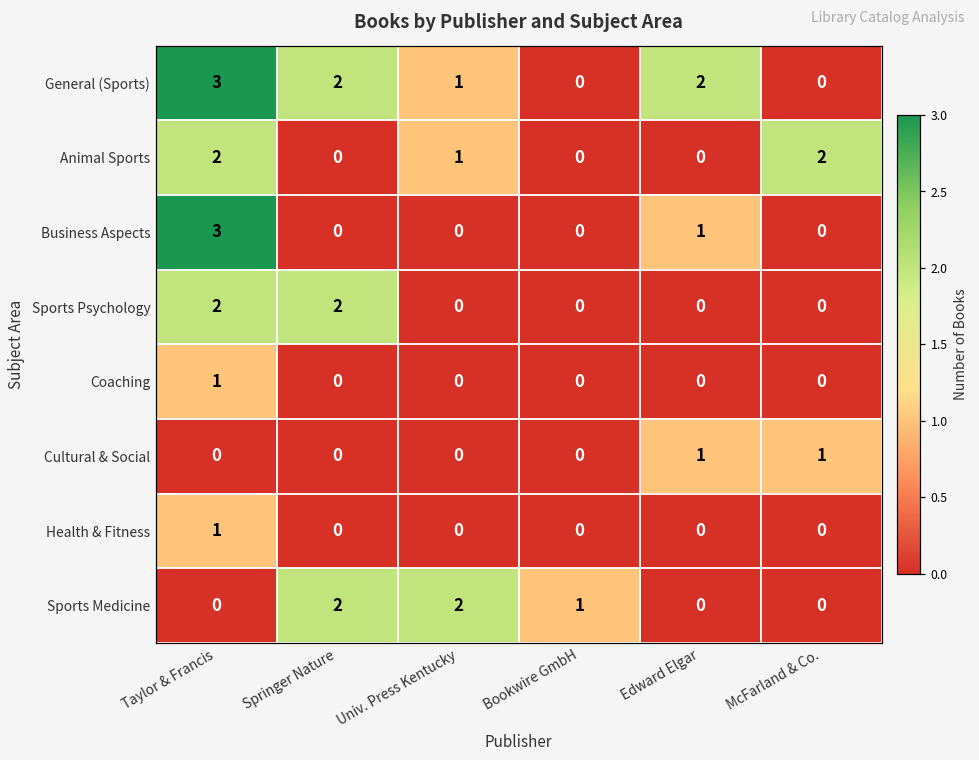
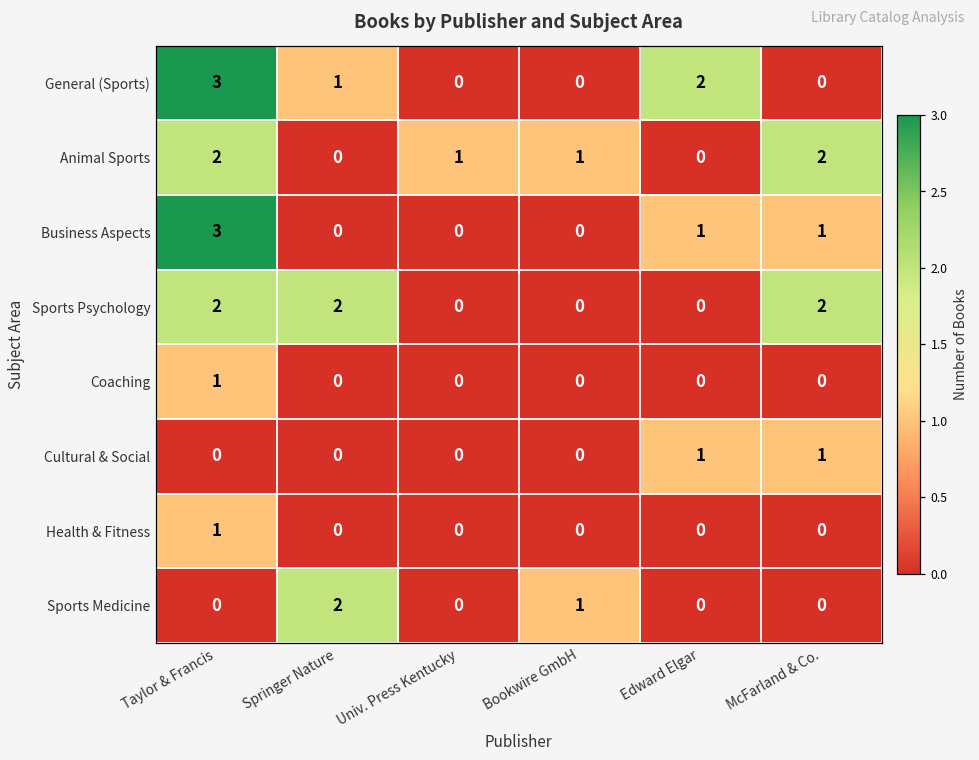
  {
    "General (Sports)": {
      "Taylor & Francis": 3,
-     "Springer Nature": 2,
-     "Univ. Press Kentucky": 1,
+     "Springer Nature": 1,
+     "Univ. Press Kentucky": 0,
      "Bookwire GmbH": 0,
      "Edward Elgar": 2,
      "McFarland & Co.": 0
    },
    "Animal Sports": {
      "Taylor & Francis": 2,
      "Springer Nature": 0,
      "Univ. Press Kentucky": 1,
-     "Bookwire GmbH": 0,
+     "Bookwire GmbH": 1,
      "Edward Elgar": 0,
      "McFarland & Co.": 2
    },
    "Business Aspects": {
      "Taylor & Francis": 3,
      "Springer Nature": 0,
      "Univ. Press Kentucky": 0,
      "Bookwire GmbH": 0,
      "Edward Elgar": 1,
-     "McFarland & Co.": 0
+     "McFarland & Co.": 1
    },
    "Sports Psychology": {
      "Taylor & Francis": 2,
      "Springer Nature": 2,
      "Univ. Press Kentucky": 0,
      "Bookwire GmbH": 0,
      "Edward Elgar": 0,
-     "McFarland & Co.": 0
+     "McFarland & Co.": 2
    },
    "Coaching": {
      "Taylor & Francis": 1,
      "Springer Nature": 0,
      "Univ. Press Kentucky": 0,
      "Bookwire GmbH": 0,
      "Edward Elgar": 0,
      "McFarland & Co.": 0
    },
    "Cultural & Social": {
      "Taylor & Francis": 0,
      "Springer Nature": 0,
      "Univ. Press Kentucky": 0,
      "Bookwire GmbH": 0,
      "Edward Elgar": 1,
      "McFarland & Co.": 1
    },
    "Health & Fitness": {
      "Taylor & Francis": 1,
      "Springer Nature": 0,
      "Univ. Press Kentucky": 0,
      "Bookwire GmbH": 0,
      "Edward Elgar": 0,
      "McFarland & Co.": 0
    },
    "Sports Medicine": {
      "Taylor & Francis": 0,
      "Springer Nature": 2,
-     "Univ. Press Kentucky": 2,
+     "Univ. Press Kentucky": 0,
      "Bookwire GmbH": 1,
      "Edward Elgar": 0,
      "McFarland & Co.": 0
    }
  }
